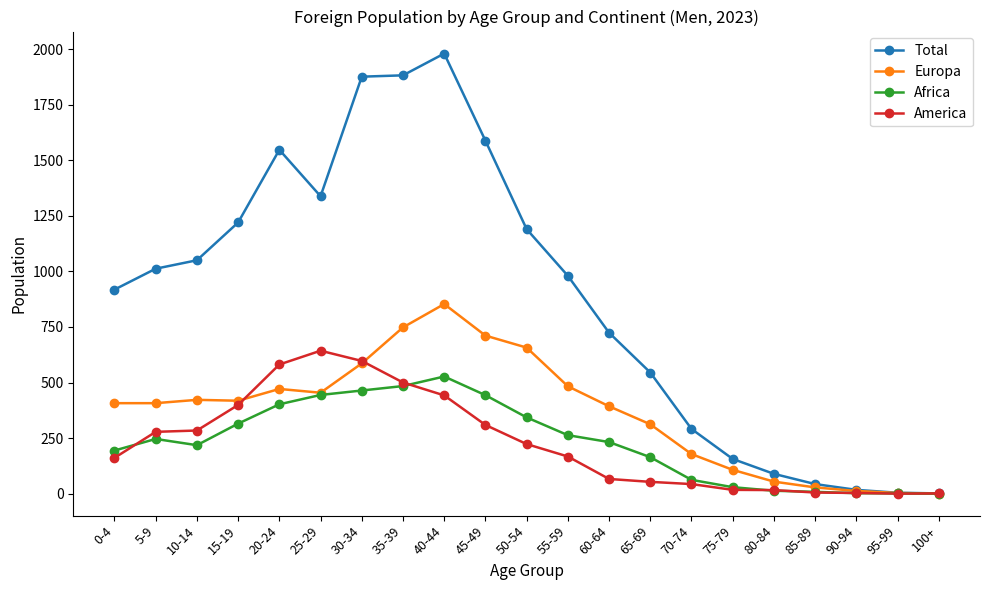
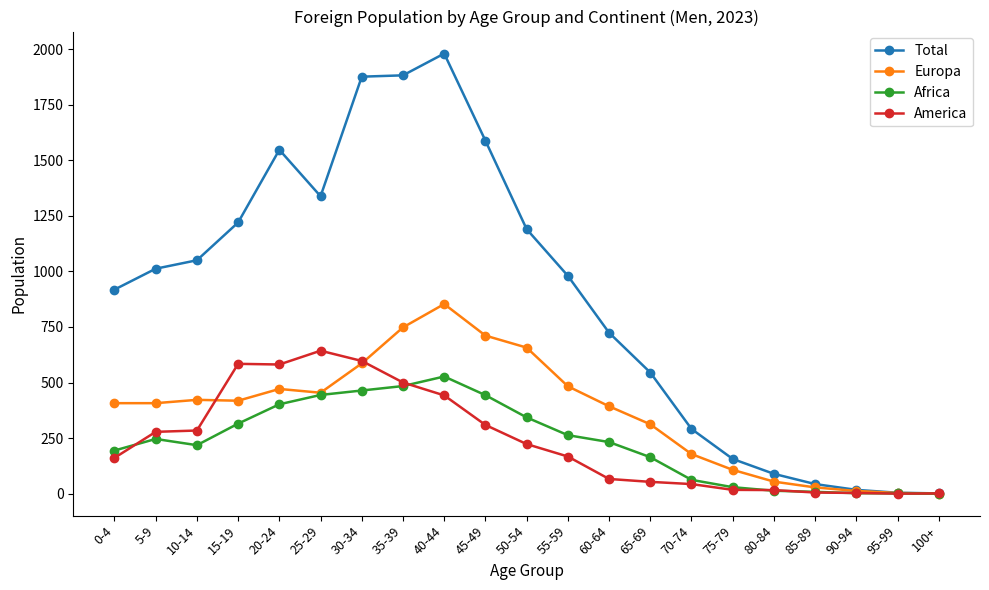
  {
    "Total": {
      "0-4": 920,
      "5-9": 1010,
      "10-14": 1050,
      "15-19": 1220,
      "20-24": 1550,
      "25-29": 1340,
      "30-34": 1880,
      "35-39": 1880,
      "40-44": 1980,
      "45-49": 1590,
      "50-54": 1190,
      "55-59": 980,
      "60-64": 720,
      "65-69": 550,
      "70-74": 290,
      "75-79": 160,
      "80-84": 90,
      "85-89": 40
    },
    "Europa": {
      "0-4": 410,
      "5-9": 410,
      "10-14": 420,
      "15-19": 420,
      "20-24": 470,
      "35-39": 750,
      "40-44": 850,
      "45-49": 710,
      "50-54": 660,
      "55-59": 480,
      "60-64": 390,
      "65-69": 310,
      "70-74": 180,
      "75-79": 110,
      "80-84": 50,
      "85-89": 30
    },
    "Africa": {
      "0-4": 190,
      "5-9": 250,
      "10-14": 220,
      "15-19": 320,
      "20-24": 400,
      "30-34": 460,
      "35-39": 480,
      "40-44": 530,
      "45-49": 440,
      "50-54": 340,
      "55-59": 260,
      "60-64": 230,
      "65-69": 160,
      "70-74": 60,
      "75-79": 30
    },
    "America": {
      "0-4": 160,
      "5-9": 280,
      "10-14": 280,
-     "15-19": 400,
+     "15-19": 580,
      "20-24": 580,
      "25-29": 640,
      "35-39": 500,
      "40-44": 440,
      "45-49": 310,
      "50-54": 220,
      "55-59": 170,
      "60-64": 70,
      "65-69": 50,
      "70-74": 40,
      "75-79": 20
    }
  }
